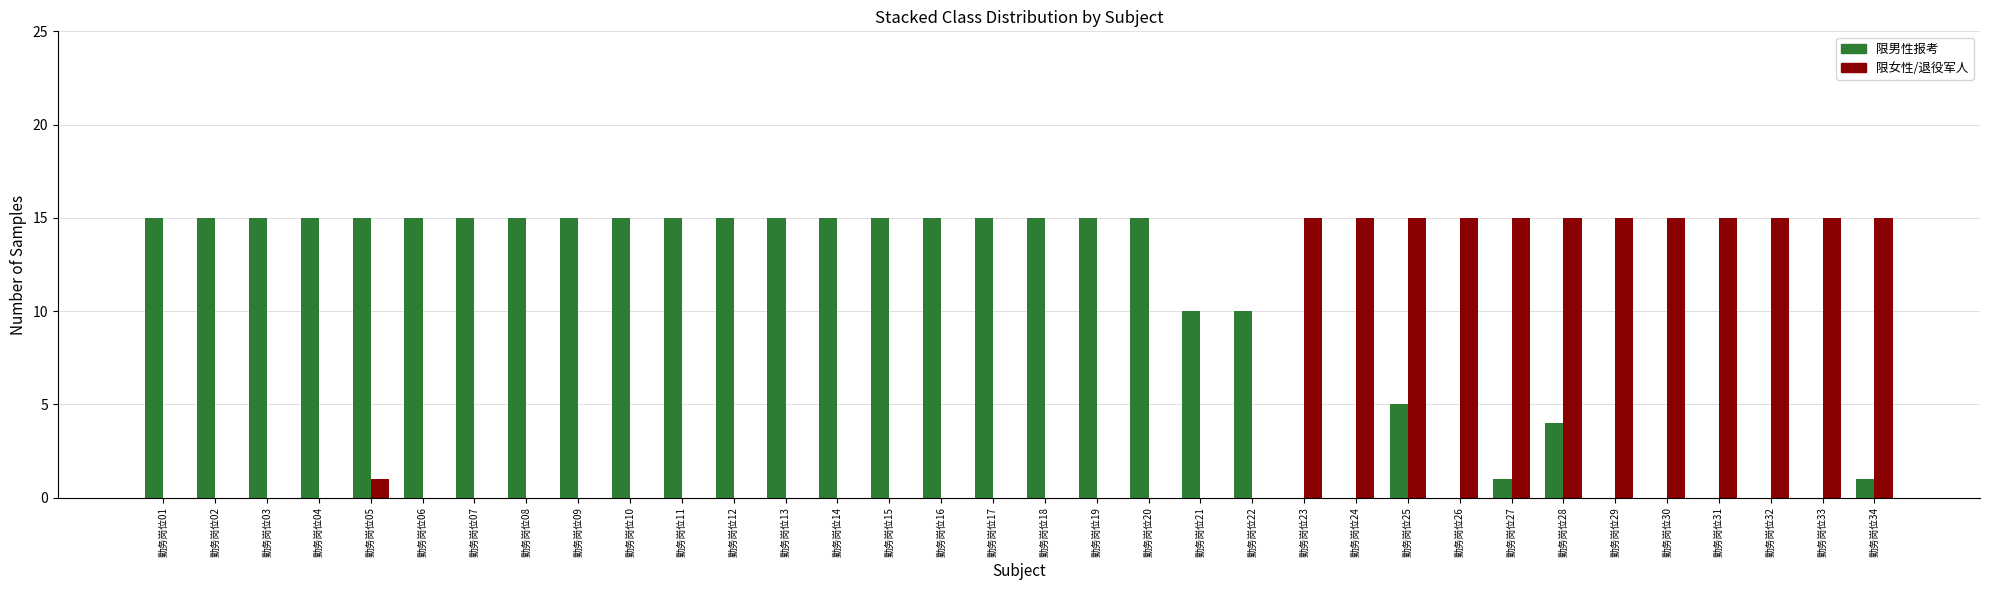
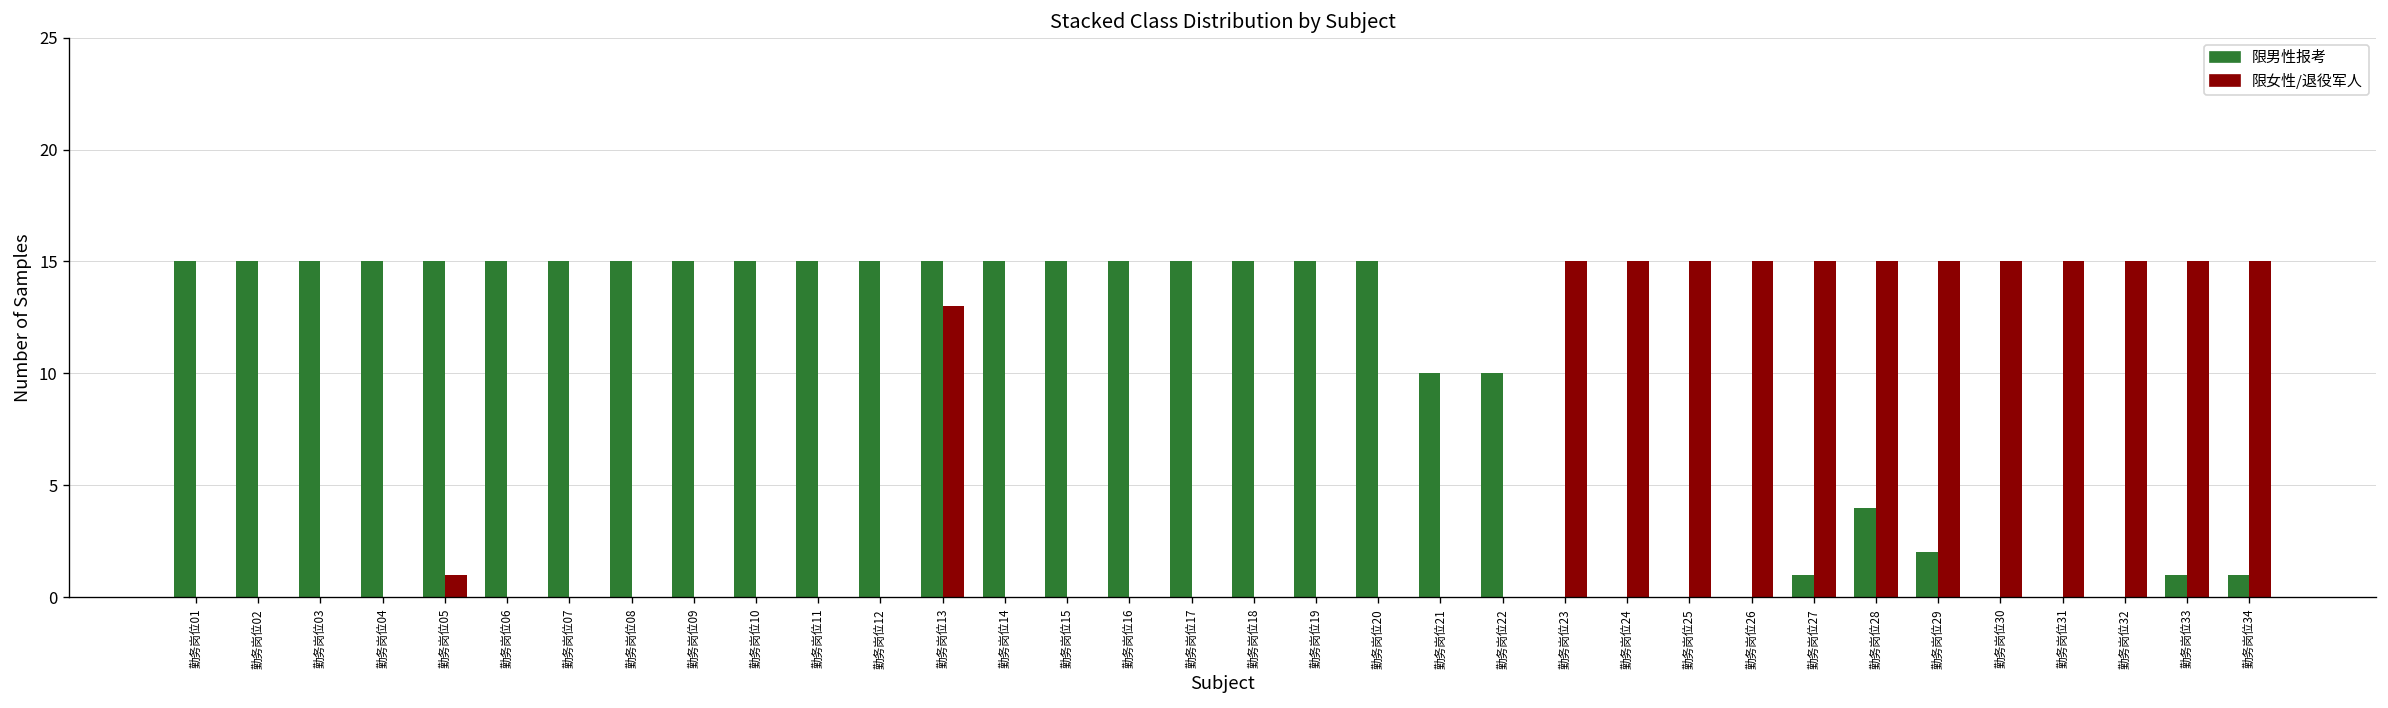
  {
    "限男性报考": {
      "勤务岗位01": 15,
      "勤务岗位02": 15,
      "勤务岗位03": 15,
      "勤务岗位04": 15,
      "勤务岗位05": 15,
      "勤务岗位06": 15,
      "勤务岗位07": 15,
      "勤务岗位08": 15,
      "勤务岗位09": 15,
      "勤务岗位10": 15,
      "勤务岗位11": 15,
      "勤务岗位12": 15,
      "勤务岗位13": 15,
      "勤务岗位14": 15,
      "勤务岗位15": 15,
      "勤务岗位16": 15,
      "勤务岗位17": 15,
      "勤务岗位18": 15,
      "勤务岗位19": 15,
      "勤务岗位20": 15,
      "勤务岗位21": 10,
      "勤务岗位22": 10,
      "勤务岗位23": 0,
      "勤务岗位24": 0,
-     "勤务岗位25": 5,
+     "勤务岗位25": 0,
      "勤务岗位26": 0,
      "勤务岗位27": 1,
      "勤务岗位28": 4,
-     "勤务岗位29": 0,
+     "勤务岗位29": 2,
      "勤务岗位30": 0,
      "勤务岗位31": 0,
      "勤务岗位32": 0,
-     "勤务岗位33": 0,
+     "勤务岗位33": 1,
      "勤务岗位34": 1
    },
    "限女性/退役军人": {
      "勤务岗位01": 0,
      "勤务岗位02": 0,
      "勤务岗位03": 0,
      "勤务岗位04": 0,
      "勤务岗位05": 1,
      "勤务岗位06": 0,
      "勤务岗位07": 0,
      "勤务岗位08": 0,
      "勤务岗位09": 0,
      "勤务岗位10": 0,
      "勤务岗位11": 0,
      "勤务岗位12": 0,
-     "勤务岗位13": 0,
+     "勤务岗位13": 13,
      "勤务岗位14": 0,
      "勤务岗位15": 0,
      "勤务岗位16": 0,
      "勤务岗位17": 0,
      "勤务岗位18": 0,
      "勤务岗位19": 0,
      "勤务岗位20": 0,
      "勤务岗位21": 0,
      "勤务岗位22": 0,
      "勤务岗位23": 15,
      "勤务岗位24": 15,
      "勤务岗位25": 15,
      "勤务岗位26": 15,
      "勤务岗位27": 15,
      "勤务岗位28": 15,
      "勤务岗位29": 15,
      "勤务岗位30": 15,
      "勤务岗位31": 15,
      "勤务岗位32": 15,
      "勤务岗位33": 15,
      "勤务岗位34": 15
    }
  }
